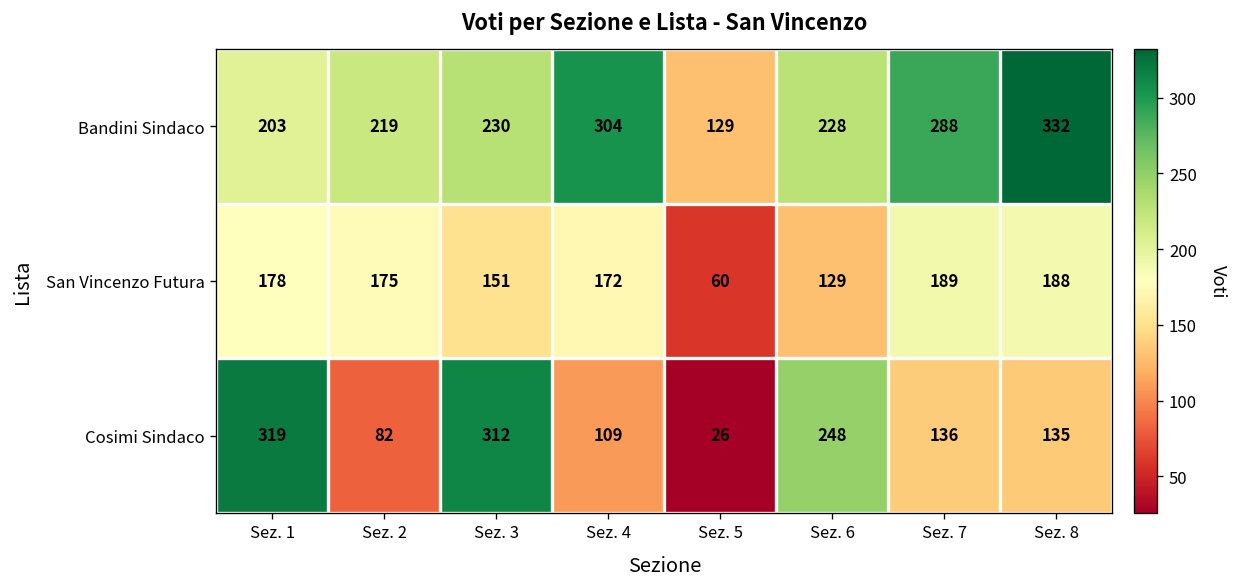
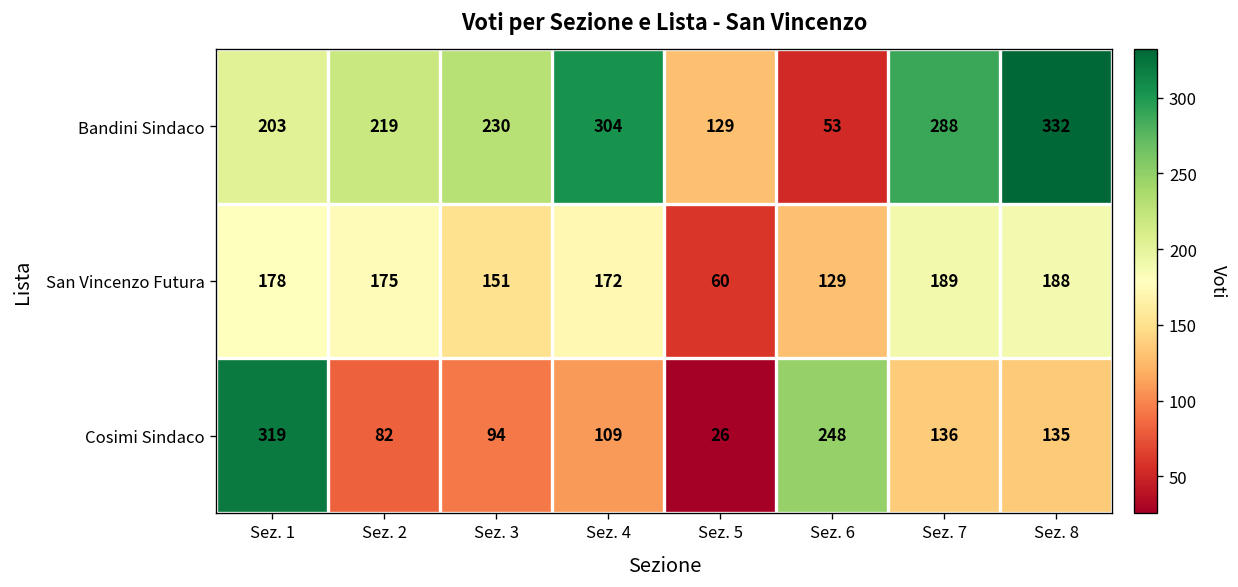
  {
    "Bandini Sindaco": {
      "Sez. 1": 203,
      "Sez. 2": 219,
      "Sez. 3": 230,
      "Sez. 4": 304,
      "Sez. 5": 129,
-     "Sez. 6": 228,
+     "Sez. 6": 53,
      "Sez. 7": 288,
      "Sez. 8": 332
    },
    "San Vincenzo Futura": {
      "Sez. 1": 178,
      "Sez. 2": 175,
      "Sez. 3": 151,
      "Sez. 4": 172,
      "Sez. 5": 60,
      "Sez. 6": 129,
      "Sez. 7": 189,
      "Sez. 8": 188
    },
    "Cosimi Sindaco": {
      "Sez. 1": 319,
      "Sez. 2": 82,
-     "Sez. 3": 312,
+     "Sez. 3": 94,
      "Sez. 4": 109,
      "Sez. 5": 26,
      "Sez. 6": 248,
      "Sez. 7": 136,
      "Sez. 8": 135
    }
  }
